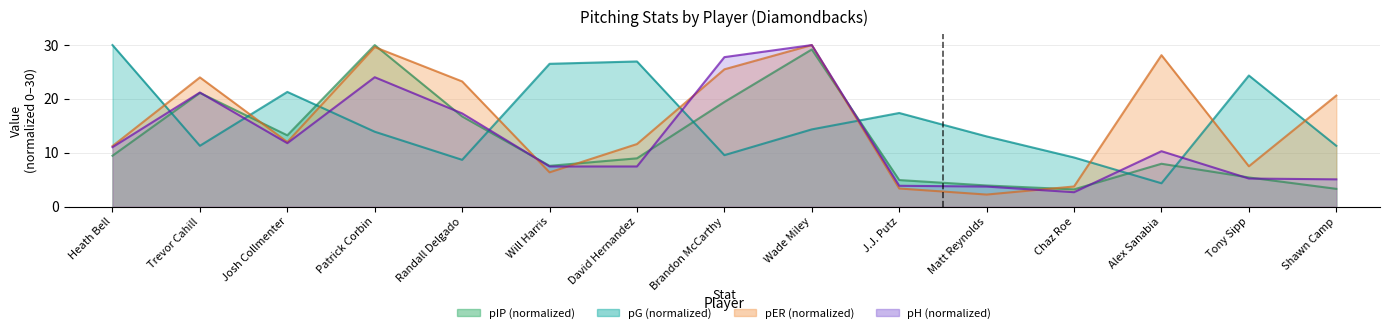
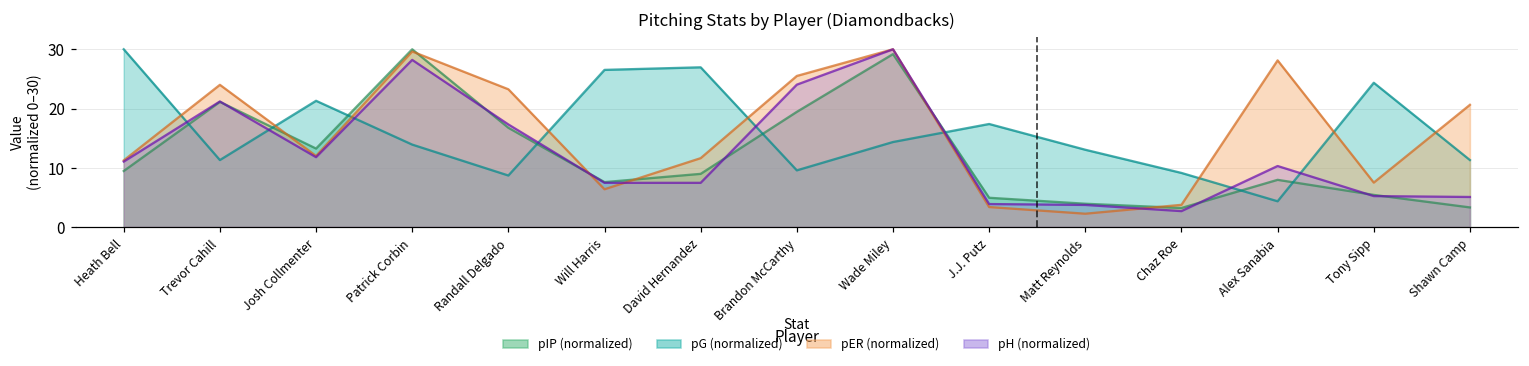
  {
    "pER (normalized)": {
      "Trevor Cahill": 24,
      "Randall Delgado": 23,
      "Will Harris": 6,
      "David Hernandez": 12,
      "Brandon McCarthy": 26,
      "J.J. Putz": 3,
      "Matt Reynolds": 2,
      "Chaz Roe": 4,
      "Alex Sanabia": 28,
      "Tony Sipp": 8,
      "Shawn Camp": 21
    },
    "pH (normalized)": {
-     "Patrick Corbin": 24,
+     "Patrick Corbin": 28,
      "Randall Delgado": 17,
      "David Hernandez": 7,
-     "Brandon McCarthy": 28,
+     "Brandon McCarthy": 24,
      "J.J. Putz": 4,
      "Chaz Roe": 3,
      "Alex Sanabia": 10,
      "Shawn Camp": 5
    }
  }
